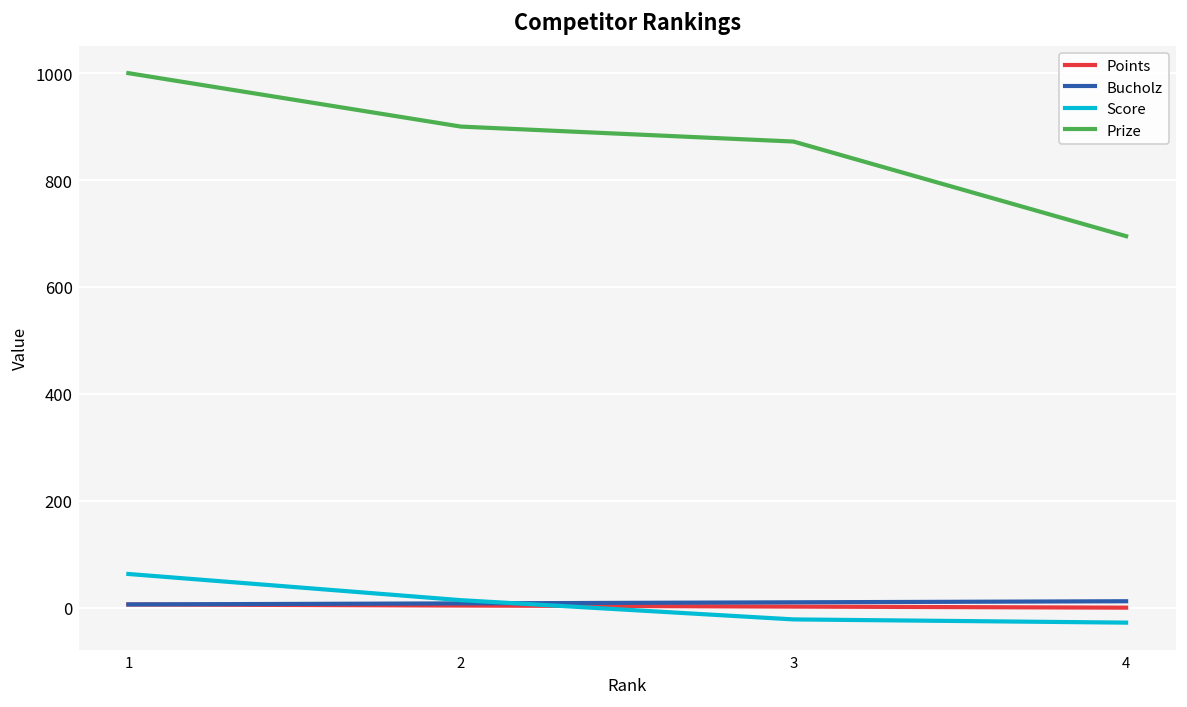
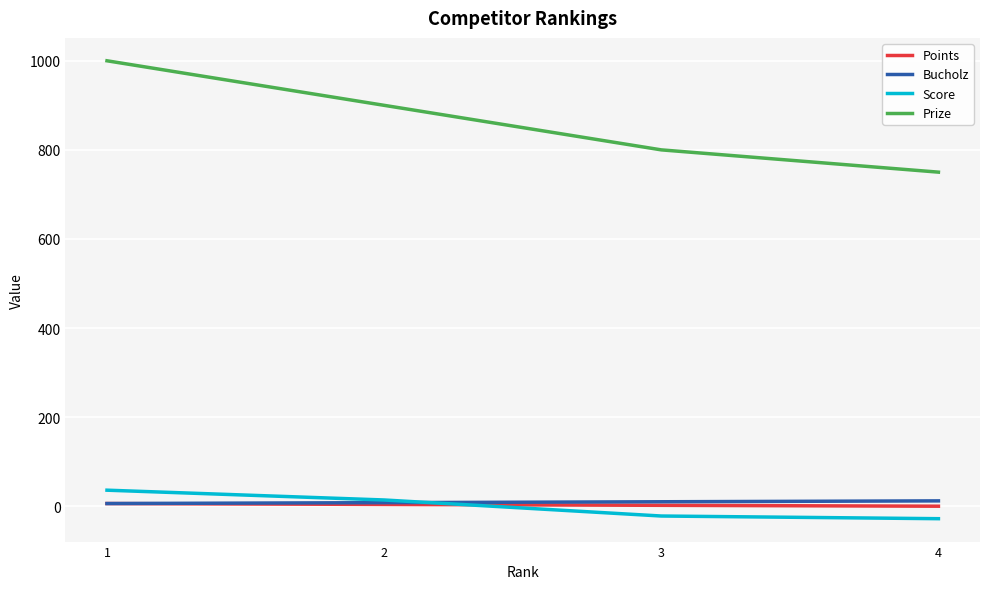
  {
    "Points": {
      "3": 0,
      "4": 0
    },
    "Bucholz": {
      "3": 10,
      "4": 10
    },
    "Score": {
-     "1": 60,
+     "1": 40,
      "2": 10,
      "3": -20,
      "4": -30
    },
    "Prize": {
      "1": 1000,
      "2": 900,
-     "3": 870,
-     "4": 700
+     "3": 800,
+     "4": 750
    }
  }
